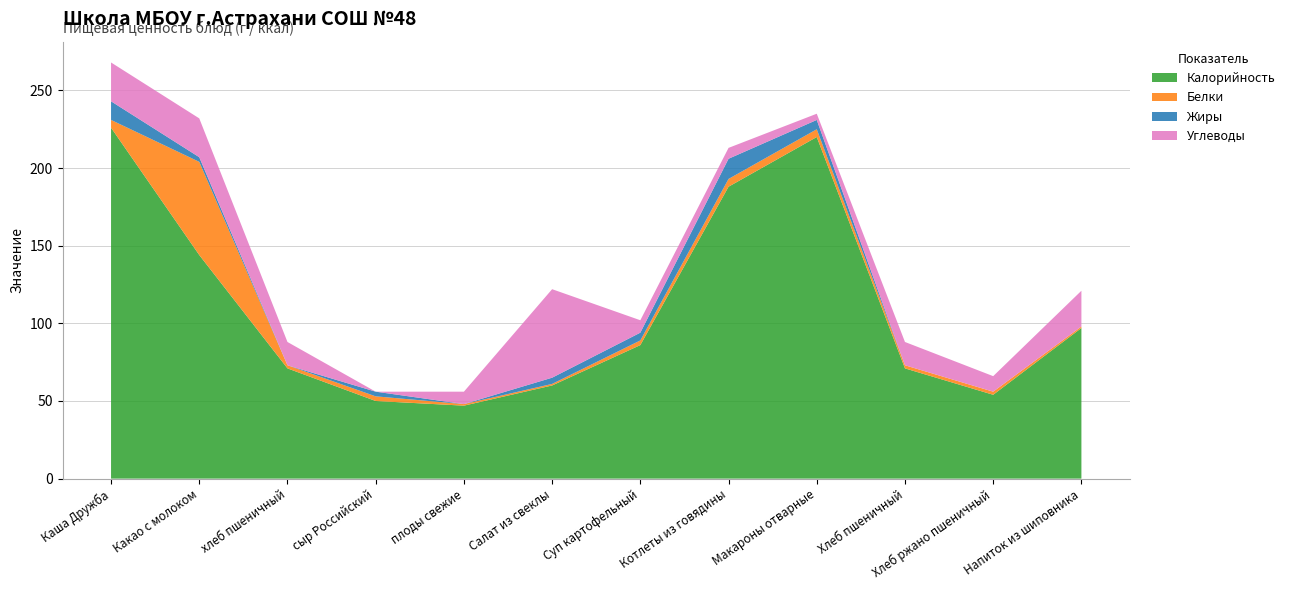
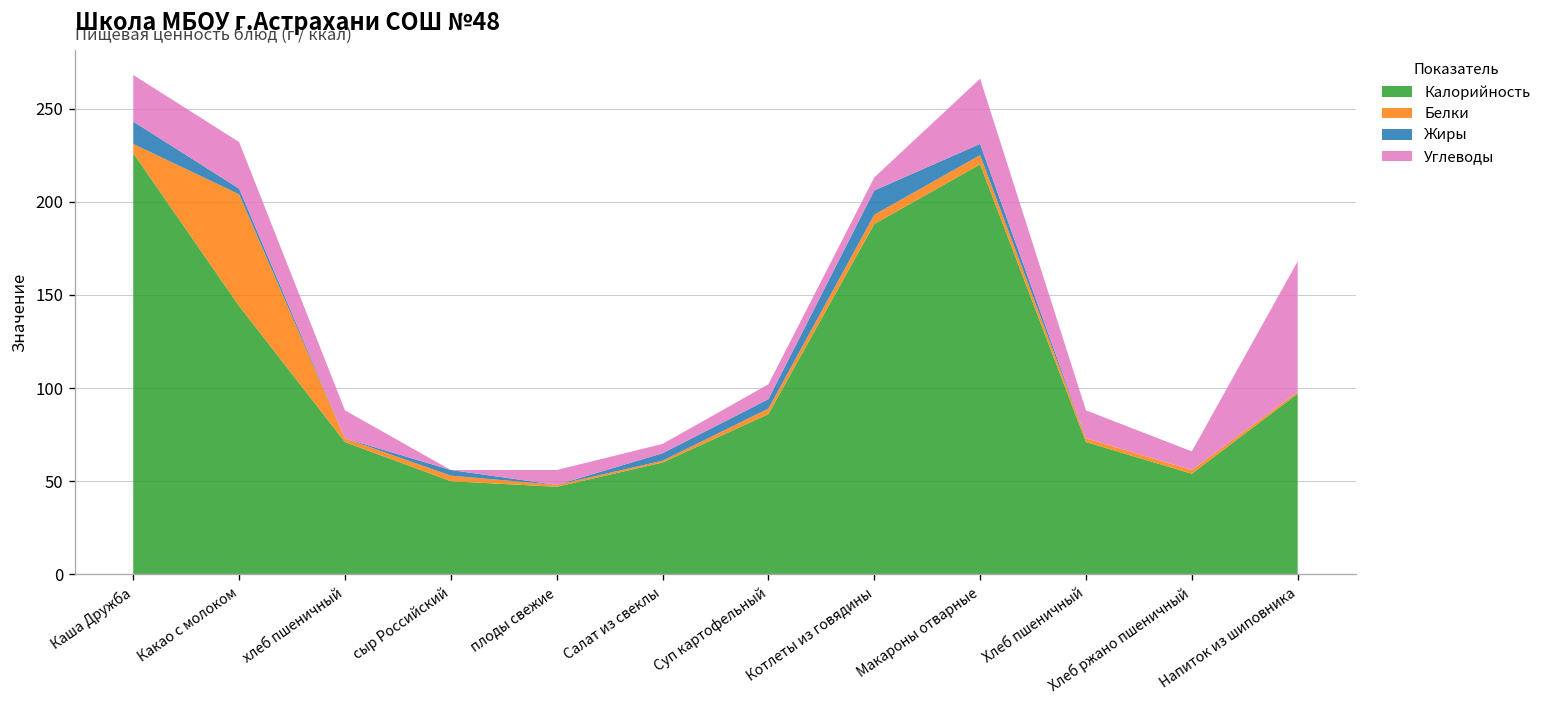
  {
    "Калорийность": {
      "Каша Дружба": 226,
      "Какао с молоком": 144,
      "хлеб пшеничный": 71,
      "сыр Российский": 50,
      "Суп картофельный": 86,
      "Котлеты из говядины": 188,
      "Макароны отварные": 220,
      "Хлеб пшеничный": 71,
      "Хлеб ржано пшеничный": 54
    },
    "Белки": {
      "Каша Дружба": 5,
      "Какао с молоком": 60,
      "сыр Российский": 3,
      "Суп картофельный": 3,
      "Котлеты из говядины": 5,
      "Макароны отварные": 5
    },
    "Жиры": {
      "Каша Дружба": 12,
      "Какао с молоком": 3,
      "Салат из свеклы": 4,
      "Суп картофельный": 5,
      "Котлеты из говядины": 13,
      "Макароны отварные": 6
    },
    "Углеводы": {
      "Каша Дружба": 25,
      "Какао с молоком": 25,
      "хлеб пшеничный": 15,
      "плоды свежие": 8,
-     "Салат из свеклы": 57,
+     "Салат из свеклы": 5,
      "Суп картофельный": 8,
      "Котлеты из говядины": 7,
-     "Макароны отварные": 4,
+     "Макароны отварные": 35,
      "Хлеб пшеничный": 15,
      "Хлеб ржано пшеничный": 10,
-     "Напиток из шиповника": 23
+     "Напиток из шиповника": 70
    }
  }
